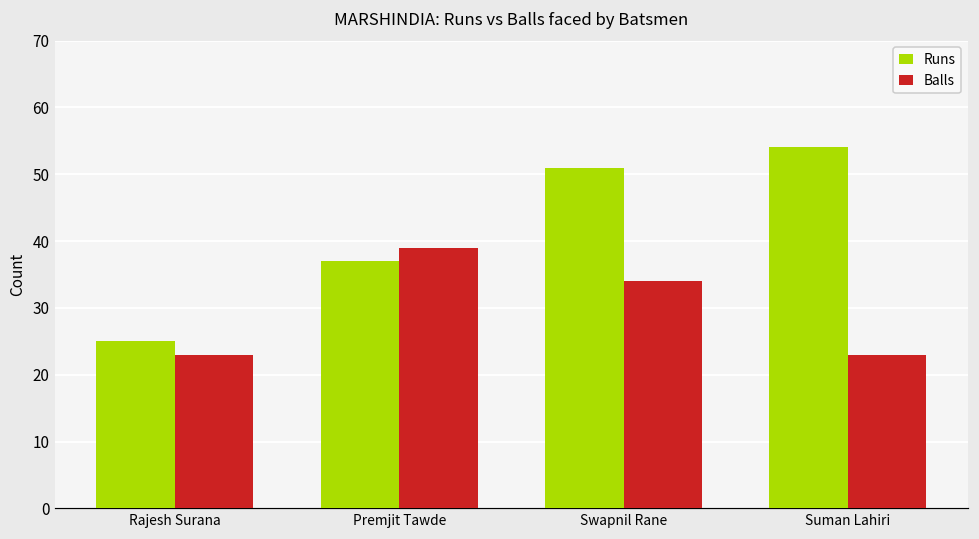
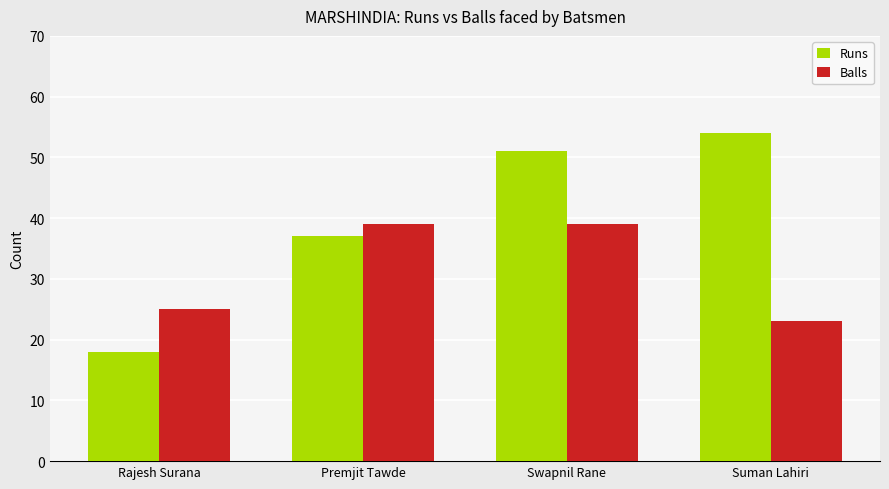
  {
    "Runs": {
-     "Rajesh Surana": 25,
+     "Rajesh Surana": 18,
      "Premjit Tawde": 37,
      "Swapnil Rane": 51,
      "Suman Lahiri": 54
    },
    "Balls": {
-     "Rajesh Surana": 23,
+     "Rajesh Surana": 25,
      "Premjit Tawde": 39,
-     "Swapnil Rane": 34,
+     "Swapnil Rane": 39,
      "Suman Lahiri": 23
    }
  }
